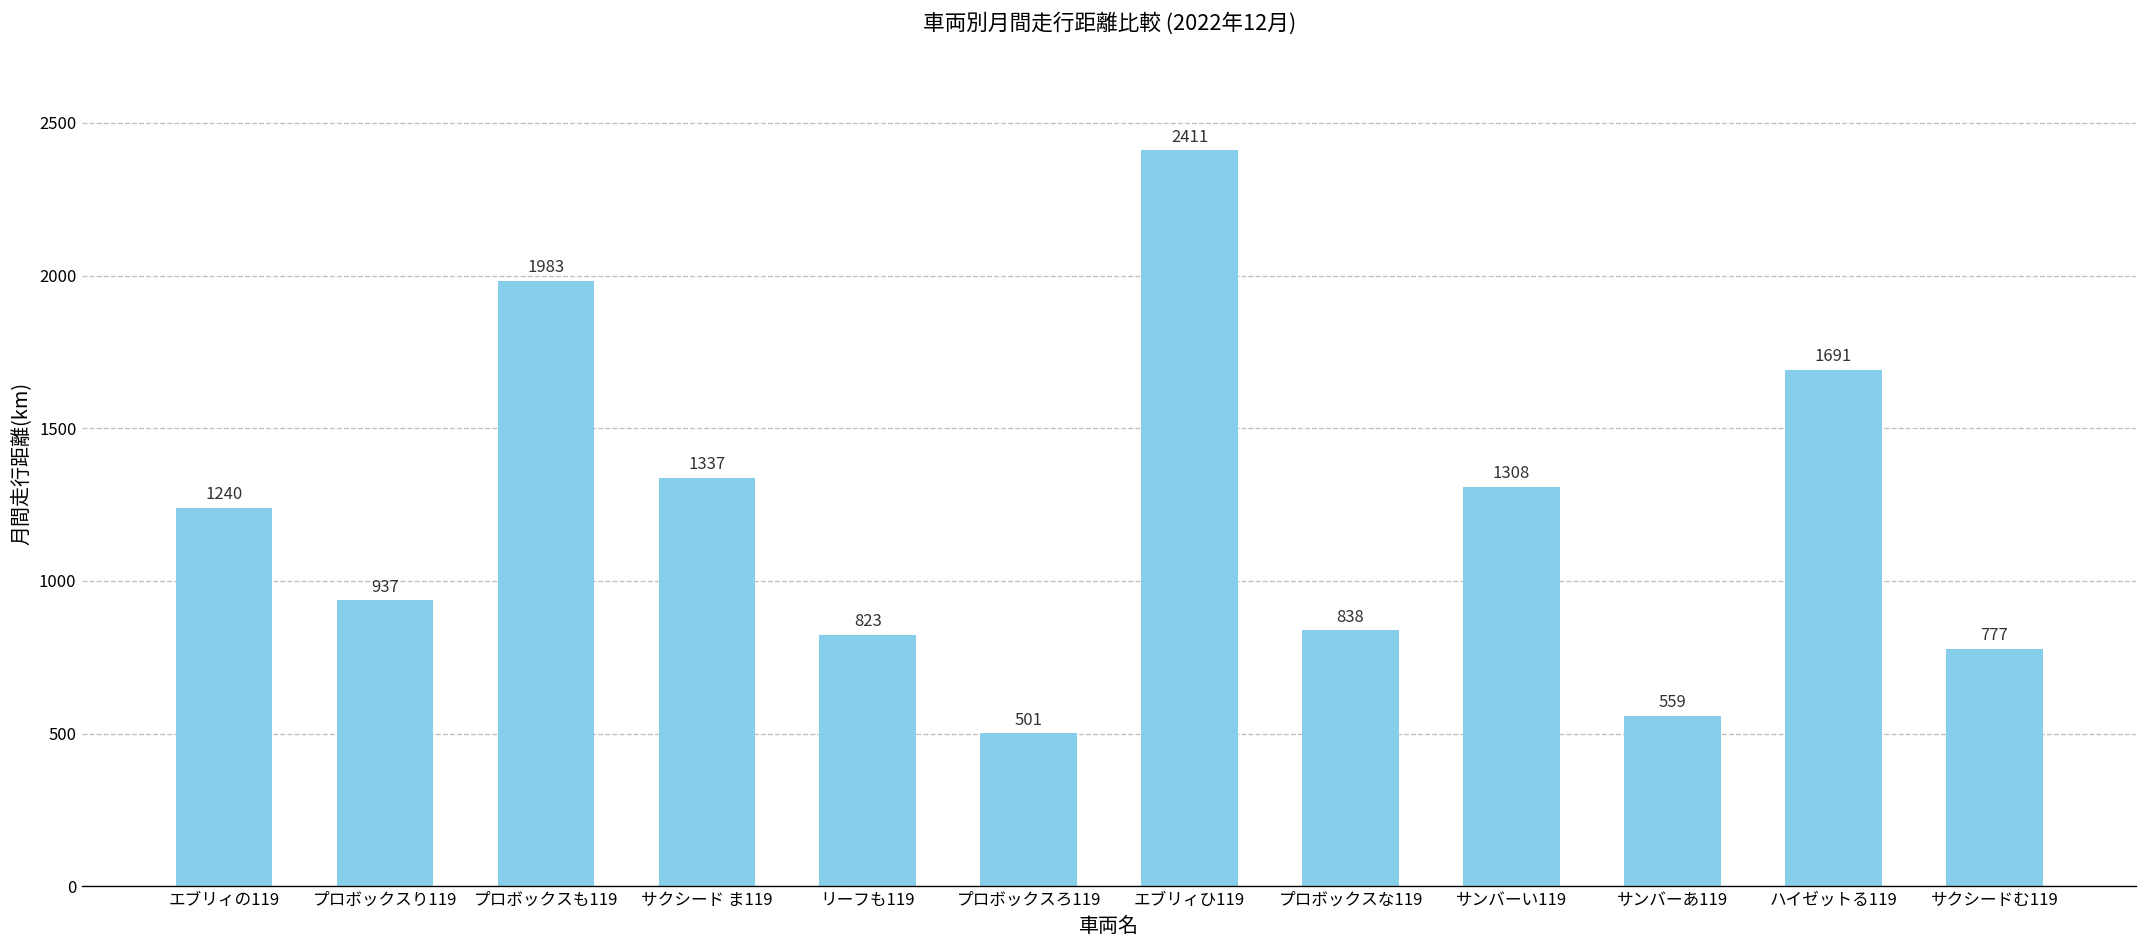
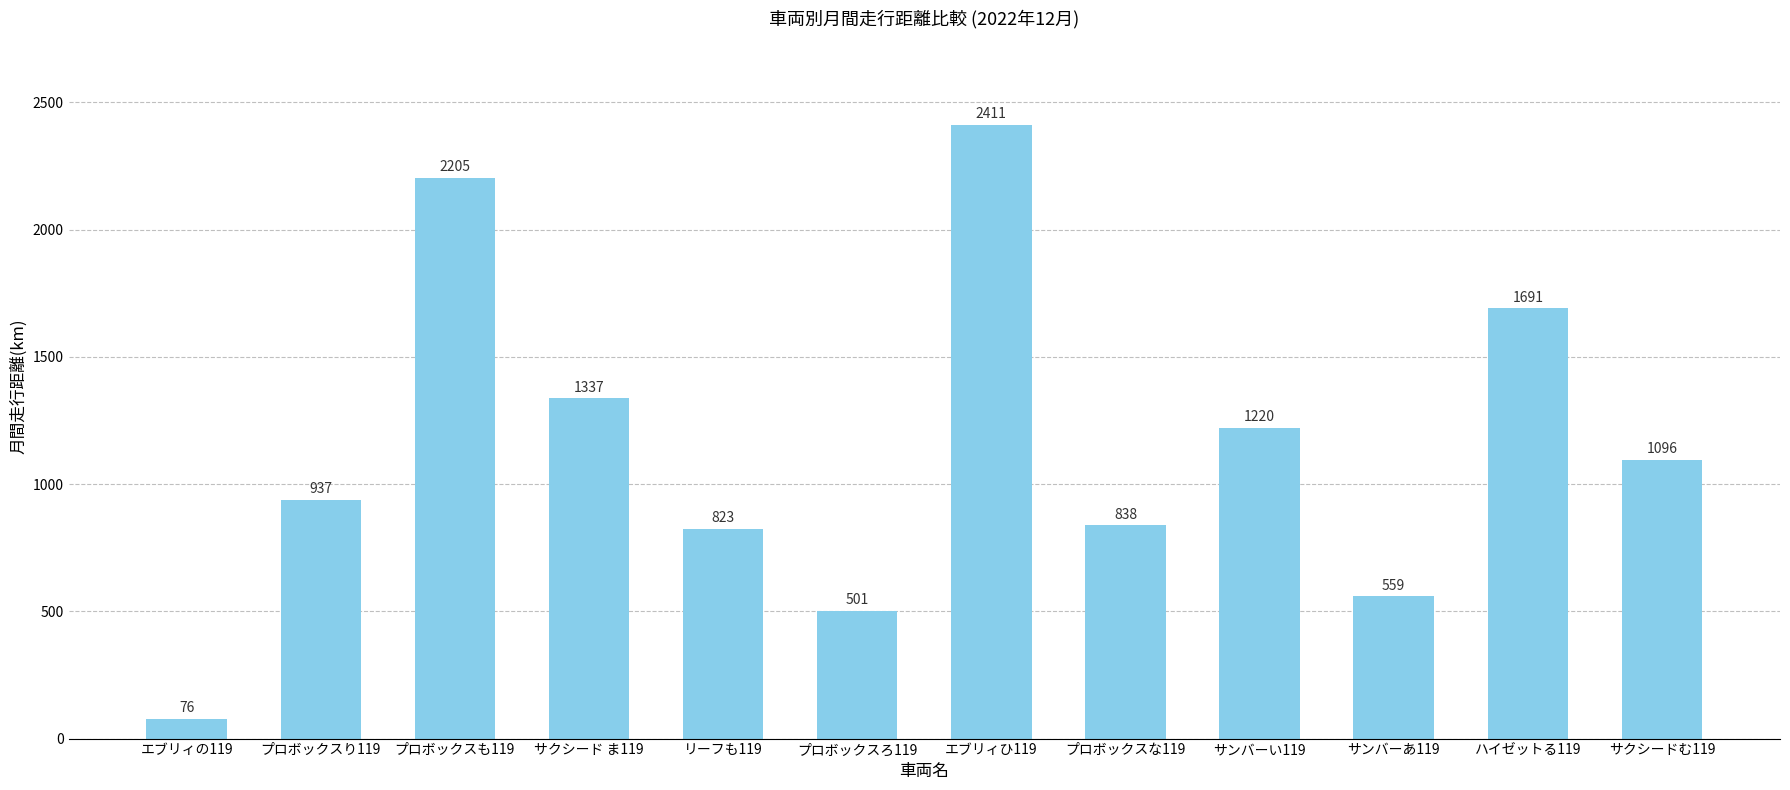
  {
-   "エブリィの119": 1240,
+   "エブリィの119": 76,
    "プロボックスり119": 937,
-   "プロボックスも119": 1983,
+   "プロボックスも119": 2205,
    "サクシード ま119": 1337,
    "リーフも119": 823,
    "プロボックスろ119": 501,
    "エブリィひ119": 2411,
    "プロボックスな119": 838,
-   "サンバーい119": 1308,
+   "サンバーい119": 1220,
    "サンバーあ119": 559,
    "ハイゼットる119": 1691,
-   "サクシードむ119": 777
+   "サクシードむ119": 1096
  }
